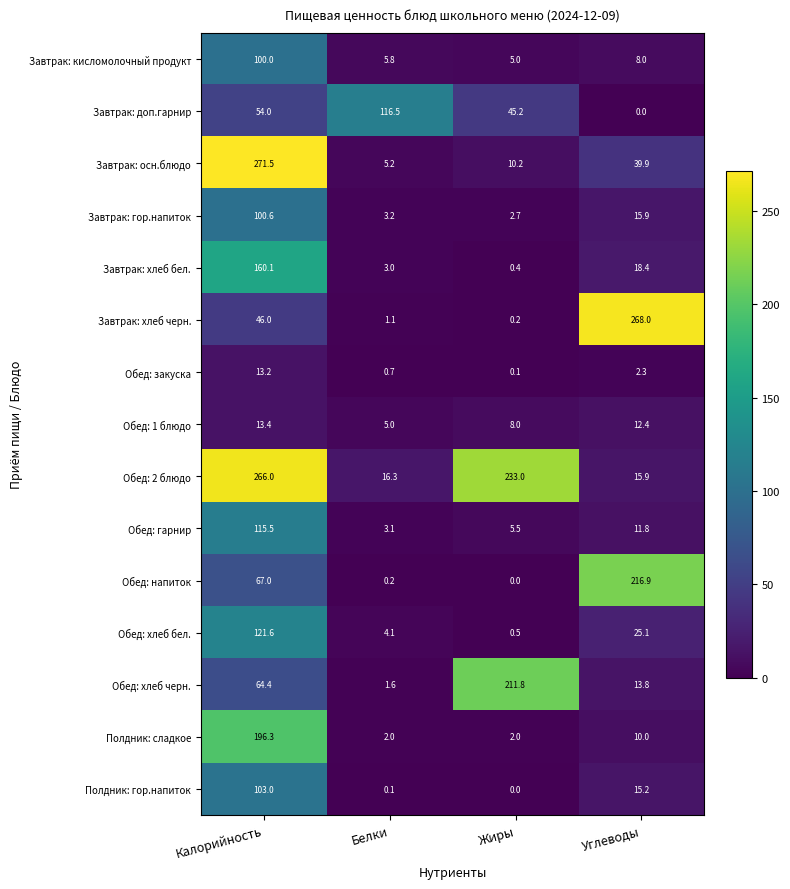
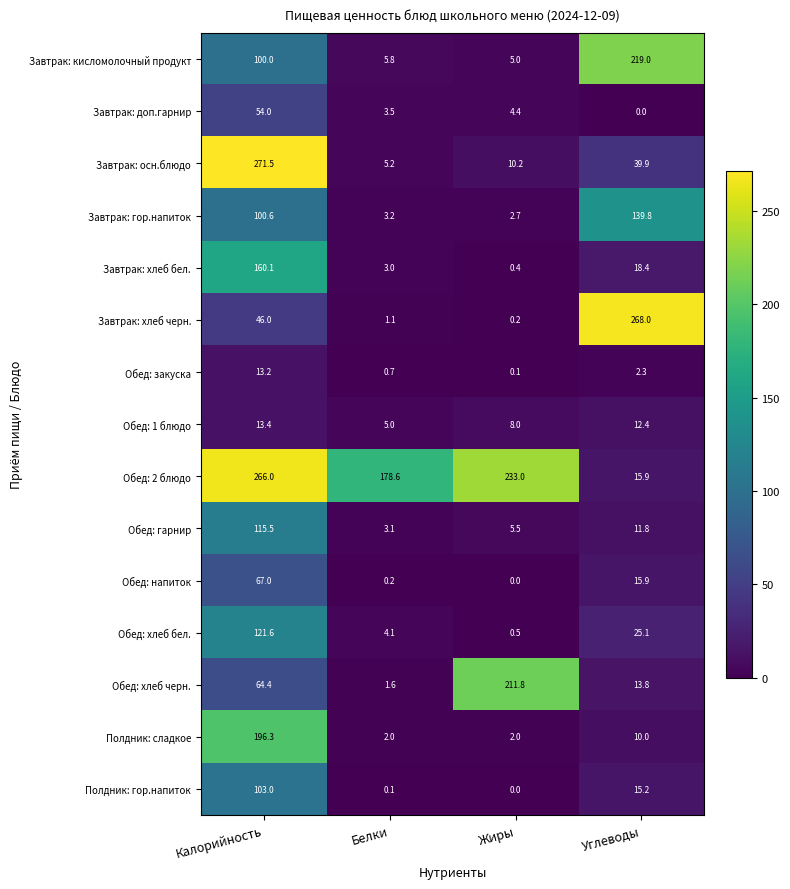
  {
    "Завтрак: кисломолочный продукт": {
      "Калорийность": 100.0,
      "Белки": 5.8,
      "Жиры": 5.0,
-     "Углеводы": 8.0
+     "Углеводы": 219.0
    },
    "Завтрак: доп.гарнир": {
      "Калорийность": 54.0,
-     "Белки": 116.5,
-     "Жиры": 45.2,
+     "Белки": 3.5,
+     "Жиры": 4.4,
      "Углеводы": 0.0
    },
    "Завтрак: осн.блюдо": {
      "Калорийность": 271.5,
      "Белки": 5.2,
      "Жиры": 10.2,
      "Углеводы": 39.9
    },
    "Завтрак: гор.напиток": {
      "Калорийность": 100.6,
      "Белки": 3.2,
      "Жиры": 2.7,
-     "Углеводы": 15.9
+     "Углеводы": 139.8
    },
    "Завтрак: хлеб бел.": {
      "Калорийность": 160.1,
      "Белки": 3.0,
      "Жиры": 0.4,
      "Углеводы": 18.4
    },
    "Завтрак: хлеб черн.": {
      "Калорийность": 46.0,
      "Белки": 1.1,
      "Жиры": 0.2,
      "Углеводы": 268.0
    },
    "Обед: закуска": {
      "Калорийность": 13.2,
      "Белки": 0.7,
      "Жиры": 0.1,
      "Углеводы": 2.3
    },
    "Обед: 1 блюдо": {
      "Калорийность": 13.4,
      "Белки": 5.0,
      "Жиры": 8.0,
      "Углеводы": 12.4
    },
    "Обед: 2 блюдо": {
      "Калорийность": 266.0,
-     "Белки": 16.3,
+     "Белки": 178.6,
      "Жиры": 233.0,
      "Углеводы": 15.9
    },
    "Обед: гарнир": {
      "Калорийность": 115.5,
      "Белки": 3.1,
      "Жиры": 5.5,
      "Углеводы": 11.8
    },
    "Обед: напиток": {
      "Калорийность": 67.0,
      "Белки": 0.2,
      "Жиры": 0.0,
-     "Углеводы": 216.9
+     "Углеводы": 15.9
    },
    "Обед: хлеб бел.": {
      "Калорийность": 121.6,
      "Белки": 4.1,
      "Жиры": 0.5,
      "Углеводы": 25.1
    },
    "Обед: хлеб черн.": {
      "Калорийность": 64.4,
      "Белки": 1.6,
      "Жиры": 211.8,
      "Углеводы": 13.8
    },
    "Полдник: сладкое": {
      "Калорийность": 196.3,
      "Белки": 2.0,
      "Жиры": 2.0,
      "Углеводы": 10.0
    },
    "Полдник: гор.напиток": {
      "Калорийность": 103.0,
      "Белки": 0.1,
      "Жиры": 0.0,
      "Углеводы": 15.2
    }
  }
